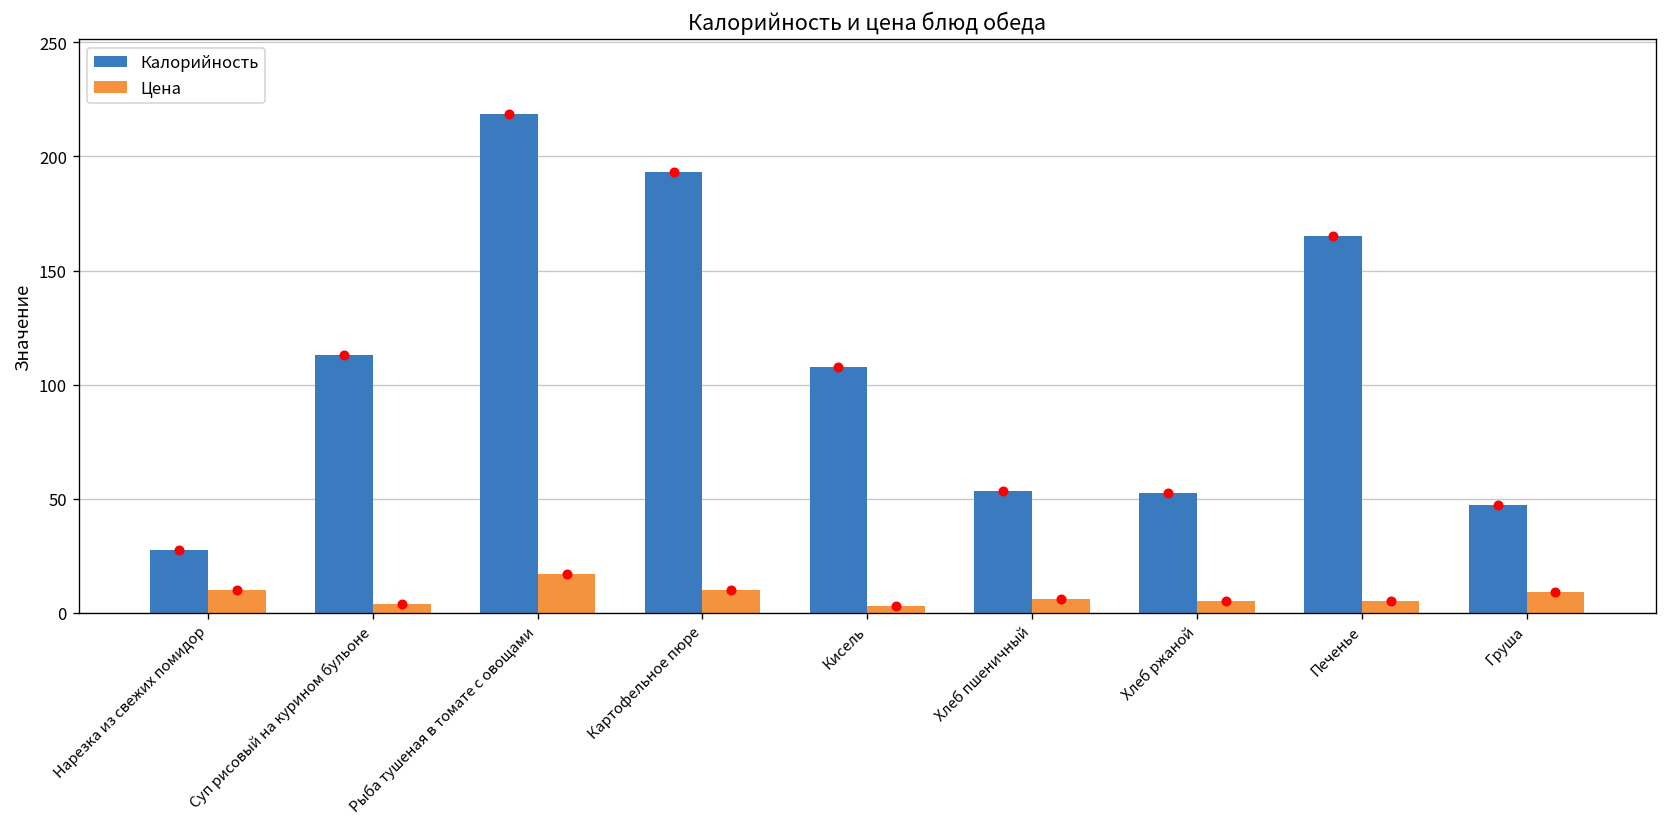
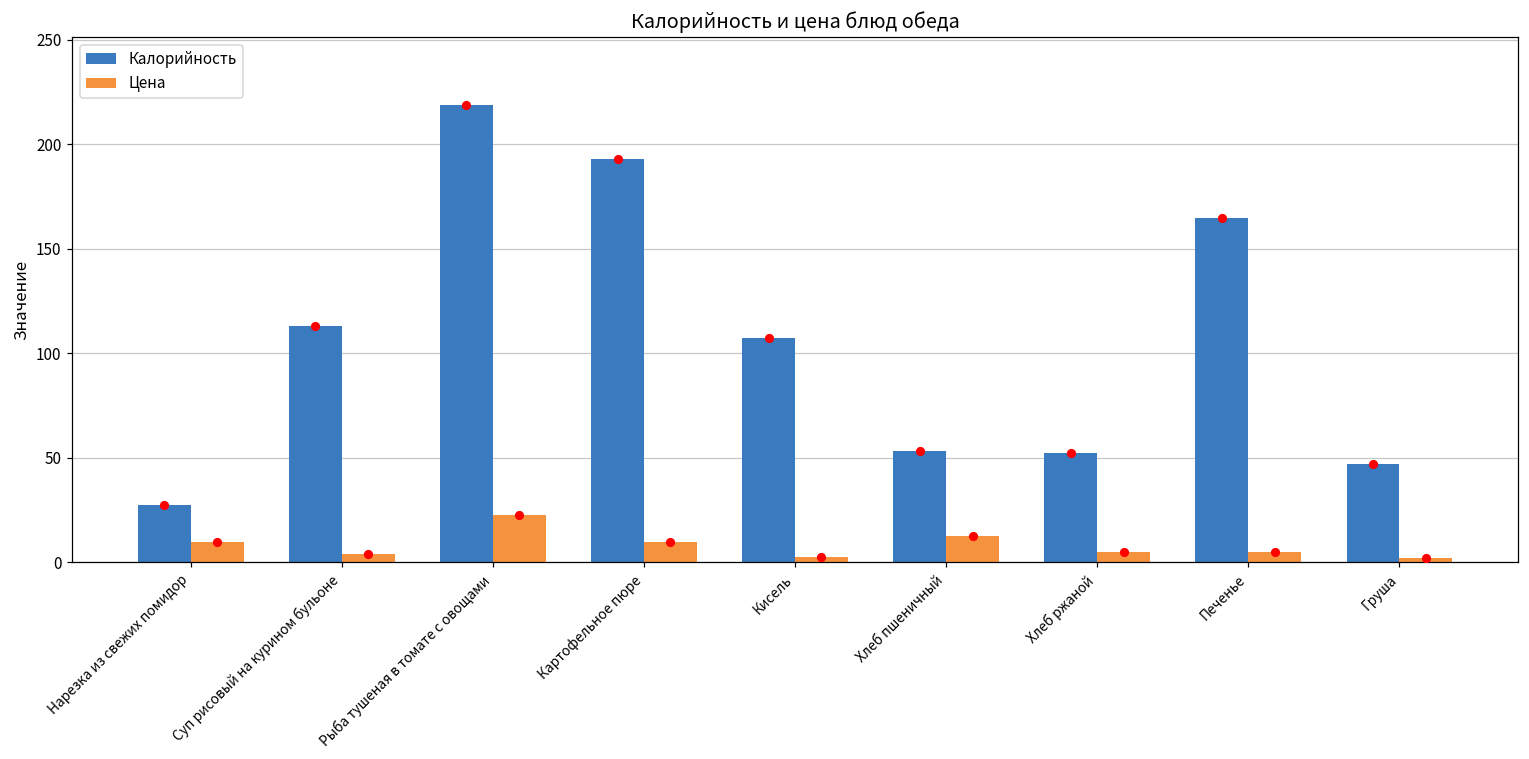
  {
    "Калорийность": {
      "Нарезка из свежих помидор": 28,
      "Суп рисовый на курином бульоне": 113,
      "Рыба тушеная в томате с овощами": 219,
      "Картофельное пюре": 193,
      "Кисель": 108,
      "Хлеб пшеничный": 53,
      "Хлеб ржаной": 53,
      "Печенье": 165,
      "Груша": 47
    },
    "Цена": {
      "Нарезка из свежих помидор": 10,
      "Суп рисовый на курином бульоне": 4,
-     "Рыба тушеная в томате с овощами": 17,
+     "Рыба тушеная в томате с овощами": 23,
      "Картофельное пюре": 10,
      "Кисель": 3,
-     "Хлеб пшеничный": 6,
+     "Хлеб пшеничный": 13,
      "Хлеб ржаной": 5,
      "Печенье": 5,
-     "Груша": 9
+     "Груша": 2
    }
  }
